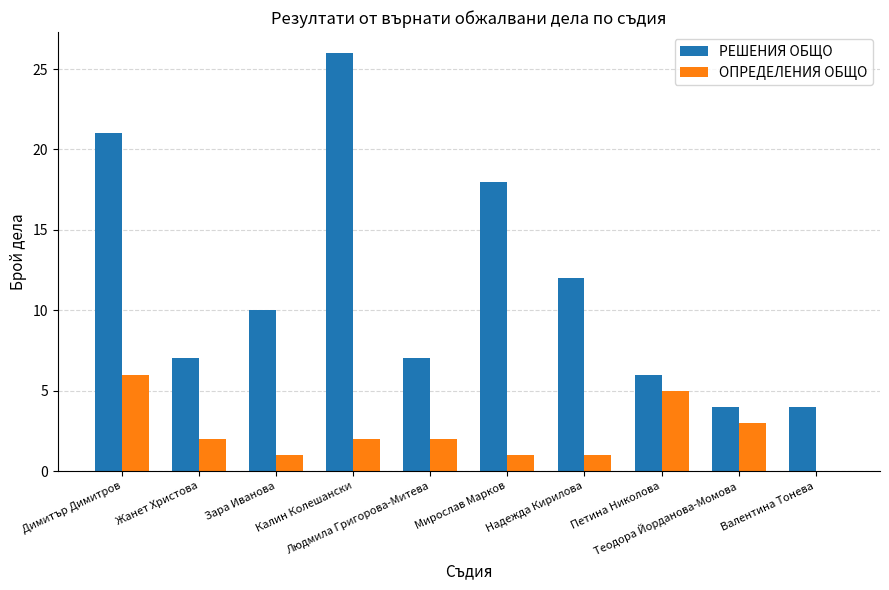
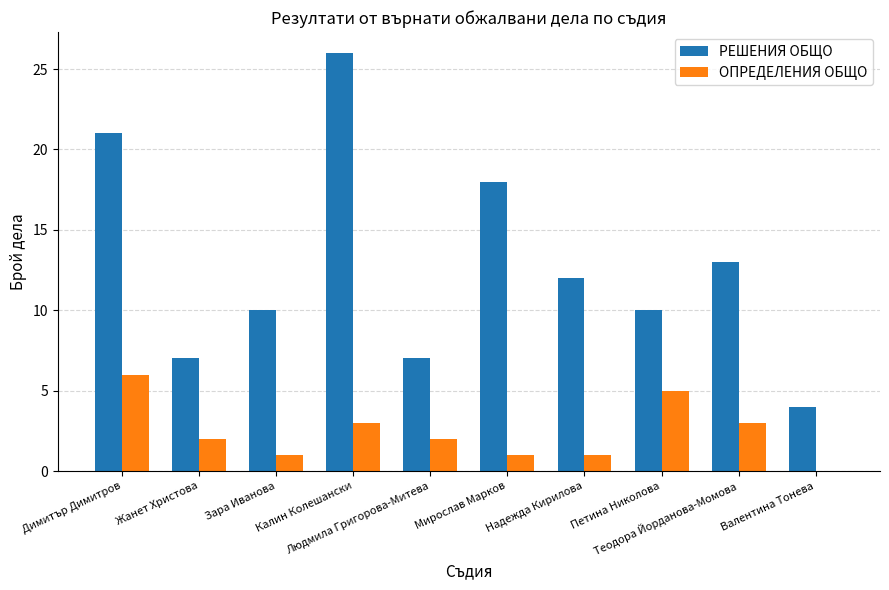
  {
    "РЕШЕНИЯ ОБЩО": {
      "Димитър Димитров": 21,
      "Жанет Христова": 7,
      "Зара Иванова": 10,
      "Калин Колешански": 26,
      "Людмила Григорова-Митева": 7,
      "Мирослав Марков": 18,
      "Надежда Кирилова": 12,
-     "Петина Николова": 6,
-     "Теодора Йорданова-Момова": 4,
+     "Петина Николова": 10,
+     "Теодора Йорданова-Момова": 13,
      "Валентина Тонева": 4
    },
    "ОПРЕДЕЛЕНИЯ ОБЩО": {
      "Димитър Димитров": 6,
      "Жанет Христова": 2,
      "Зара Иванова": 1,
-     "Калин Колешански": 2,
+     "Калин Колешански": 3,
      "Людмила Григорова-Митева": 2,
      "Мирослав Марков": 1,
      "Надежда Кирилова": 1,
      "Петина Николова": 5,
      "Теодора Йорданова-Момова": 3,
      "Валентина Тонева": 0
    }
  }
